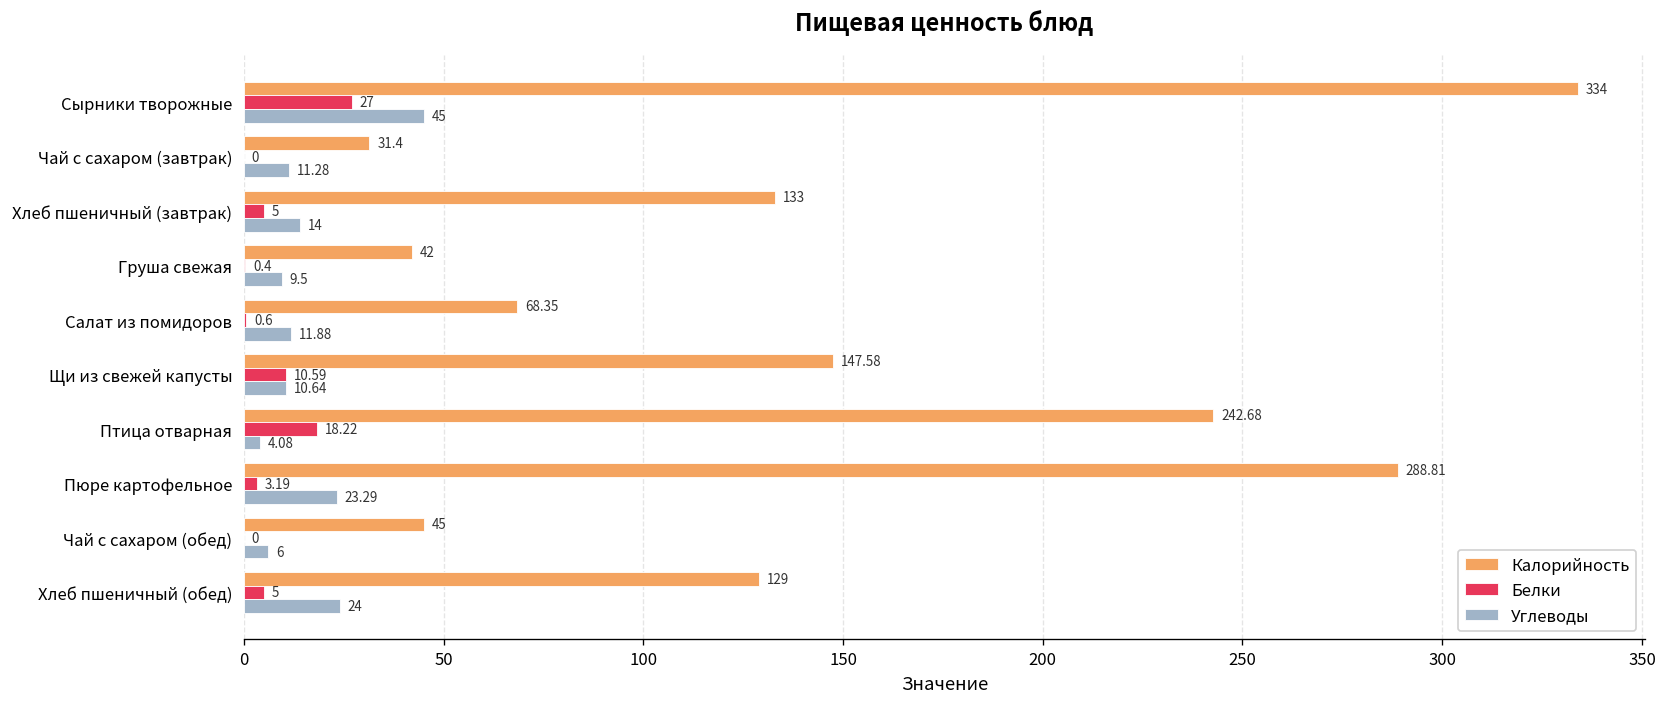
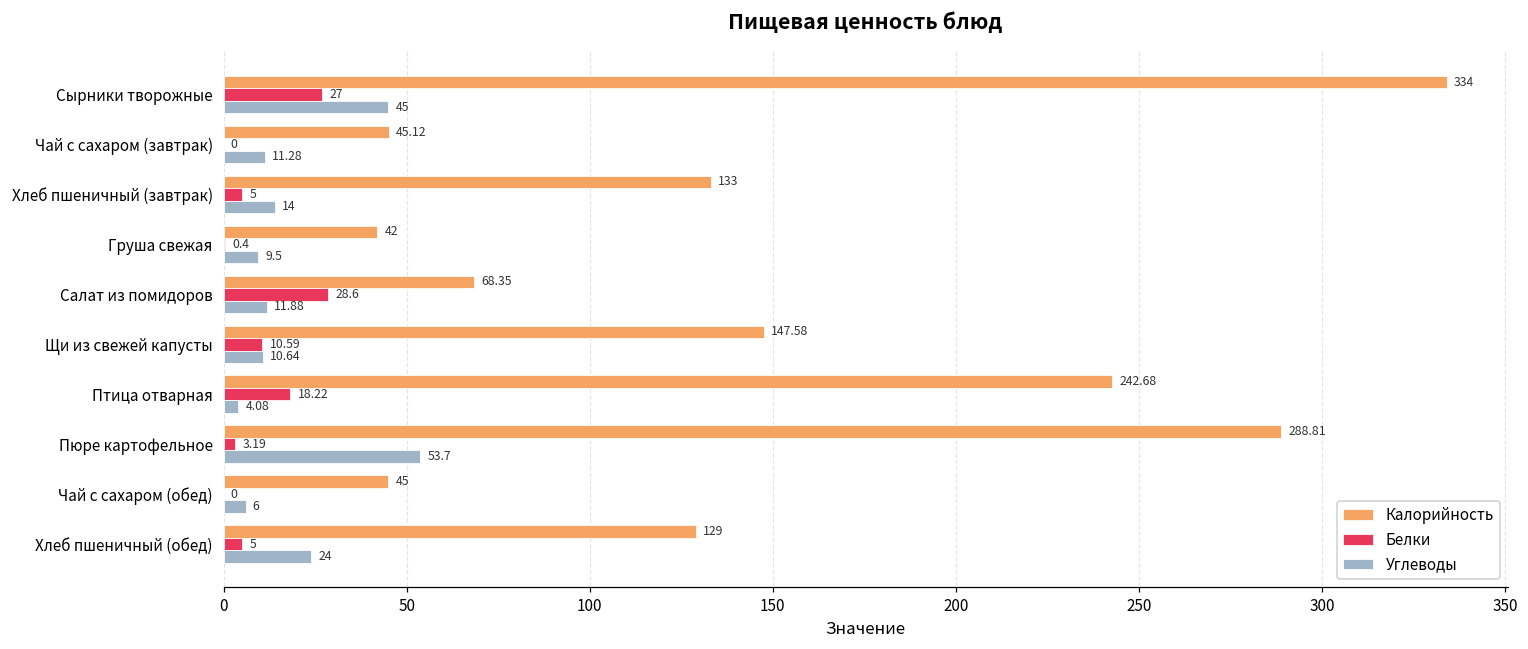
  {
    "Калорийность": {
      "Сырники творожные": 334,
-     "Чай с сахаром (завтрак)": 31.4,
+     "Чай с сахаром (завтрак)": 45.12,
      "Хлеб пшеничный (завтрак)": 133,
      "Груша свежая": 42,
      "Салат из помидоров": 68.35,
      "Щи из свежей капусты": 147.58,
      "Птица отварная": 242.68,
      "Пюре картофельное": 288.81,
      "Чай с сахаром (обед)": 45,
      "Хлеб пшеничный (обед)": 129
    },
    "Белки": {
      "Сырники творожные": 27,
      "Чай с сахаром (завтрак)": 0,
      "Хлеб пшеничный (завтрак)": 5,
      "Груша свежая": 0.4,
-     "Салат из помидоров": 0.6,
+     "Салат из помидоров": 28.6,
      "Щи из свежей капусты": 10.59,
      "Птица отварная": 18.22,
      "Пюре картофельное": 3.19,
      "Чай с сахаром (обед)": 0,
      "Хлеб пшеничный (обед)": 5
    },
    "Углеводы": {
      "Сырники творожные": 45,
      "Чай с сахаром (завтрак)": 11.28,
      "Хлеб пшеничный (завтрак)": 14,
      "Груша свежая": 9.5,
      "Салат из помидоров": 11.88,
      "Щи из свежей капусты": 10.64,
      "Птица отварная": 4.08,
-     "Пюре картофельное": 23.29,
+     "Пюре картофельное": 53.7,
      "Чай с сахаром (обед)": 6,
      "Хлеб пшеничный (обед)": 24
    }
  }
